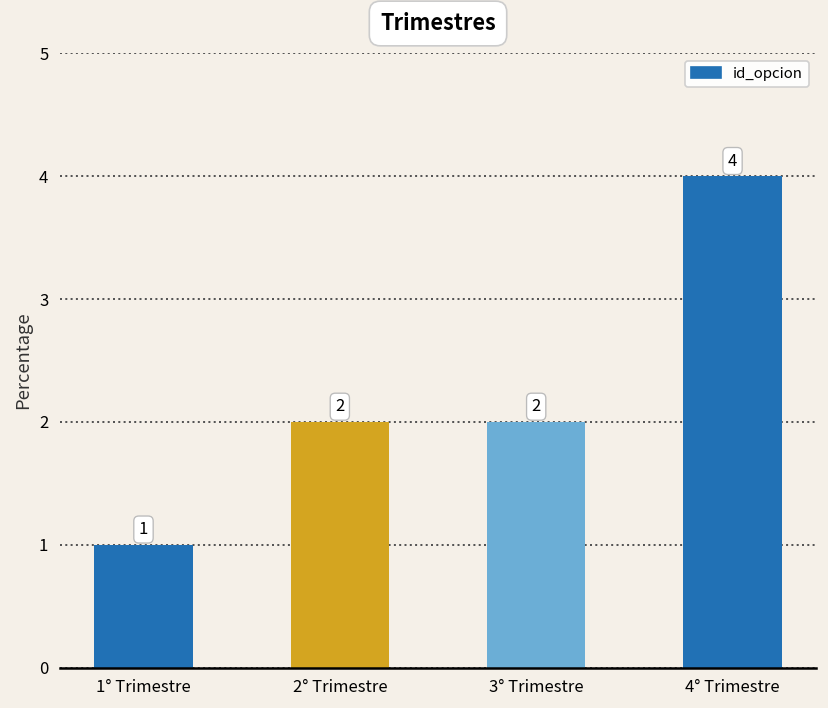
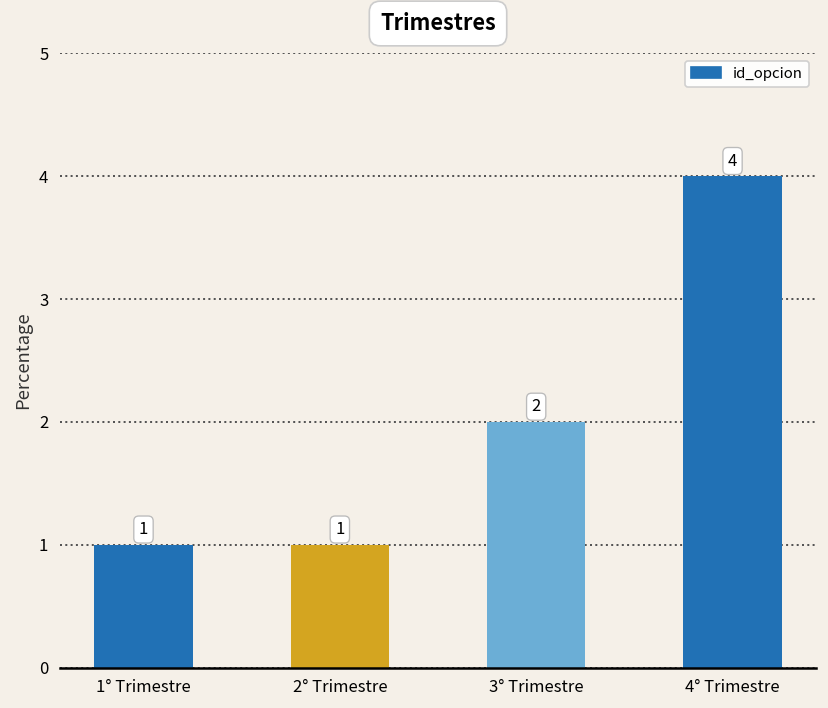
  {
-   "2° Trimestre": 2
+   "2° Trimestre": 1
  }
